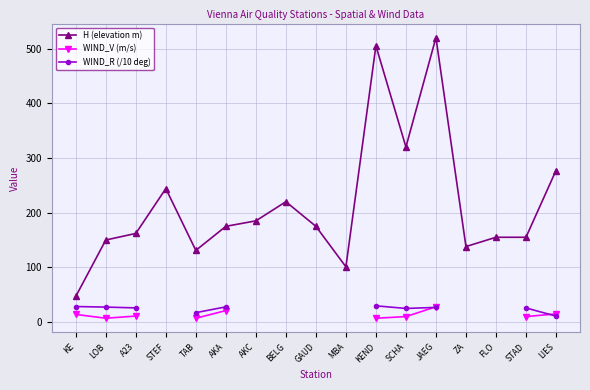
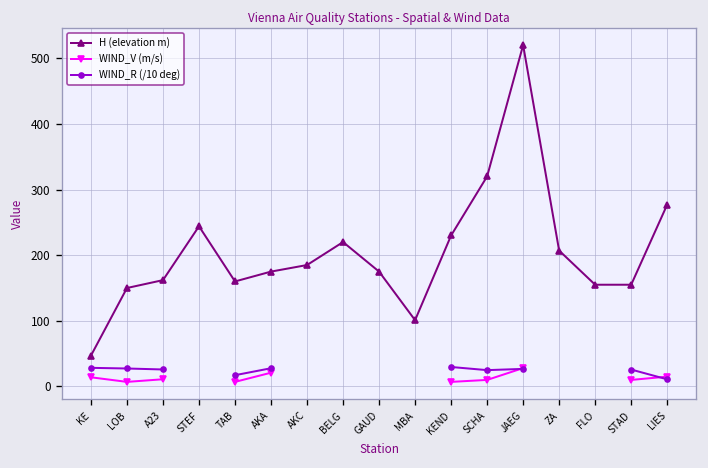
  {
    "H (elevation m)": {
      "KE": 50,
      "LOB": 150,
      "A23": 160,
      "STEF": 240,
-     "TAB": 130,
+     "TAB": 160,
      "AKA": 180,
      "AKC": 190,
      "BELG": 220,
      "GAUD": 180,
      "MBA": 100,
-     "KEND": 510,
+     "KEND": 230,
      "SCHA": 320,
      "JAEG": 520,
-     "ZA": 140,
+     "ZA": 210,
      "FLO": 160,
      "STAD": 160,
      "LIES": 280
    },
    "WIND_V (m/s)": {
      "KE": 10,
      "LOB": 10,
      "A23": 10,
      "TAB": 10,
      "AKA": 20,
      "KEND": 10,
      "SCHA": 10,
      "STAD": 10
    },
    "WIND_R (/10 deg)": {
      "KE": 30,
      "LOB": 30,
      "A23": 30,
      "TAB": 20,
      "AKA": 30,
      "KEND": 30,
      "SCHA": 20,
      "STAD": 30
    }
  }
